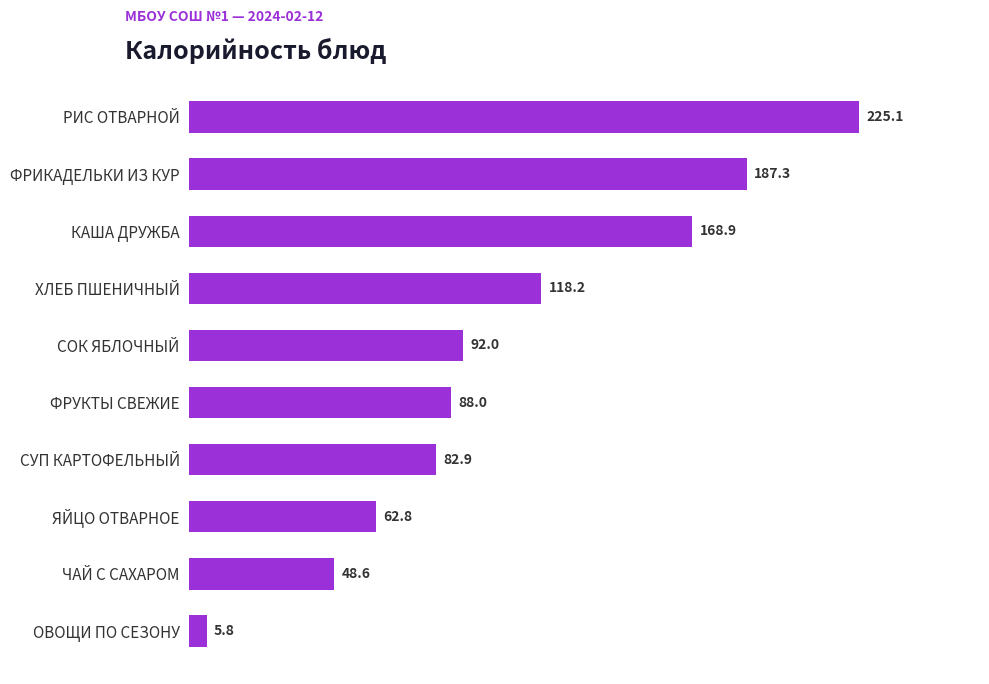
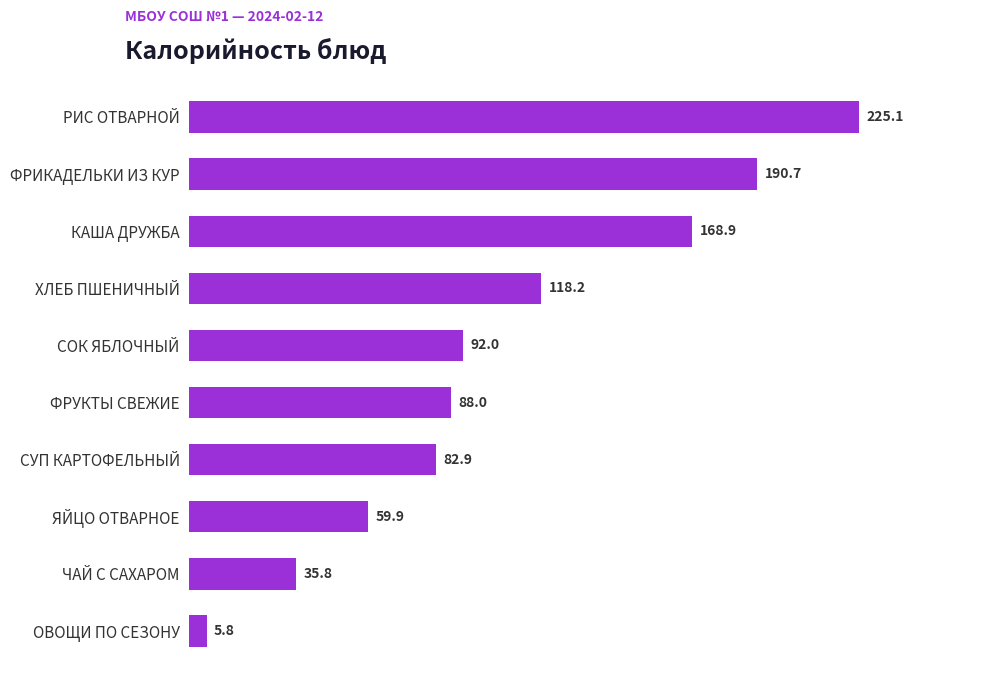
  {
    "РИС ОТВАРНОЙ": 225.1,
-   "ФРИКАДЕЛЬКИ ИЗ КУР": 187.3,
+   "ФРИКАДЕЛЬКИ ИЗ КУР": 190.7,
    "КАША ДРУЖБА": 168.9,
    "ХЛЕБ ПШЕНИЧНЫЙ": 118.2,
    "СОК ЯБЛОЧНЫЙ": 92.0,
    "ФРУКТЫ СВЕЖИЕ": 88.0,
    "СУП КАРТОФЕЛЬНЫЙ": 82.9,
-   "ЯЙЦО ОТВАРНОЕ": 62.8,
-   "ЧАЙ С САХАРОМ": 48.6,
+   "ЯЙЦО ОТВАРНОЕ": 59.9,
+   "ЧАЙ С САХАРОМ": 35.8,
    "ОВОЩИ ПО СЕЗОНУ": 5.8
  }
